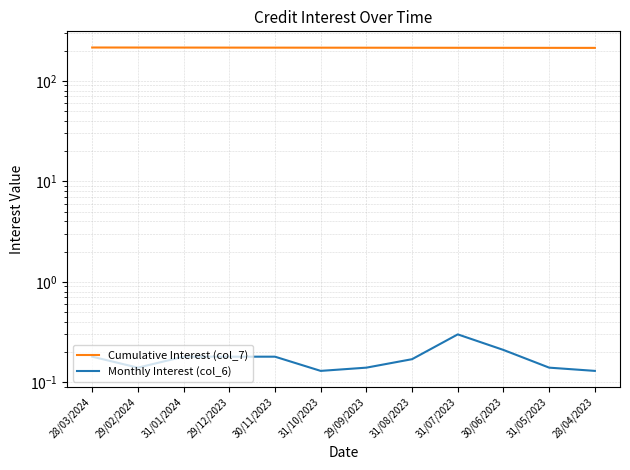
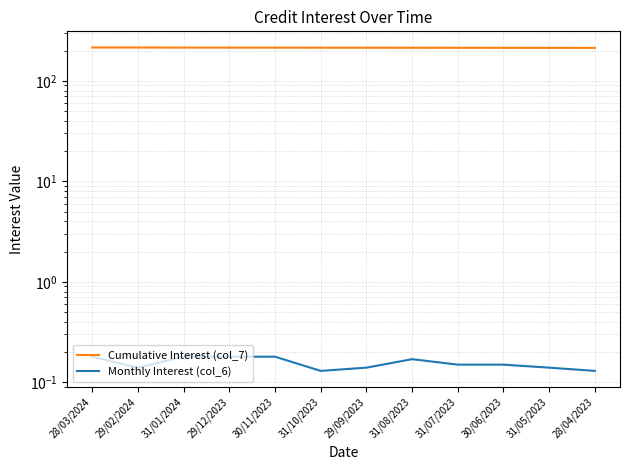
  {
    "Cumulative Interest (col_7)": {
      "28/03/2024": 210,
      "29/02/2024": 210,
      "31/01/2024": 210,
      "29/12/2023": 210,
      "30/11/2023": 210,
      "31/10/2023": 210,
      "29/09/2023": 210,
      "31/08/2023": 210,
      "31/07/2023": 210,
      "30/06/2023": 210,
      "31/05/2023": 210,
      "28/04/2023": 210
    },
    "Monthly Interest (col_6)": {
      "30/11/2023": 0.18,
      "31/10/2023": 0.13,
      "29/09/2023": 0.14,
      "31/08/2023": 0.17,
-     "31/07/2023": 0.30,
-     "30/06/2023": 0.21,
+     "31/07/2023": 0.15,
+     "30/06/2023": 0.15,
      "31/05/2023": 0.14,
      "28/04/2023": 0.13
    }
  }
